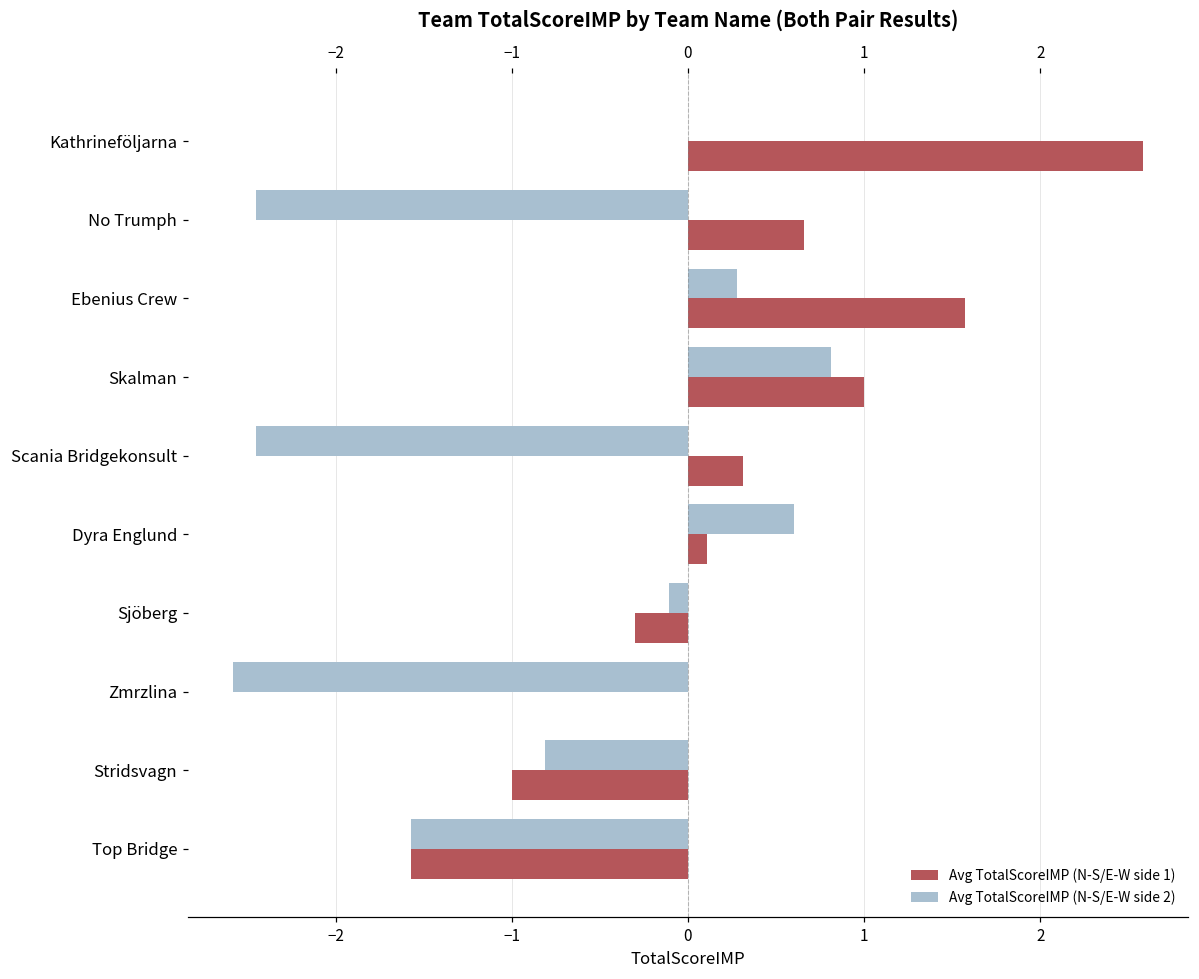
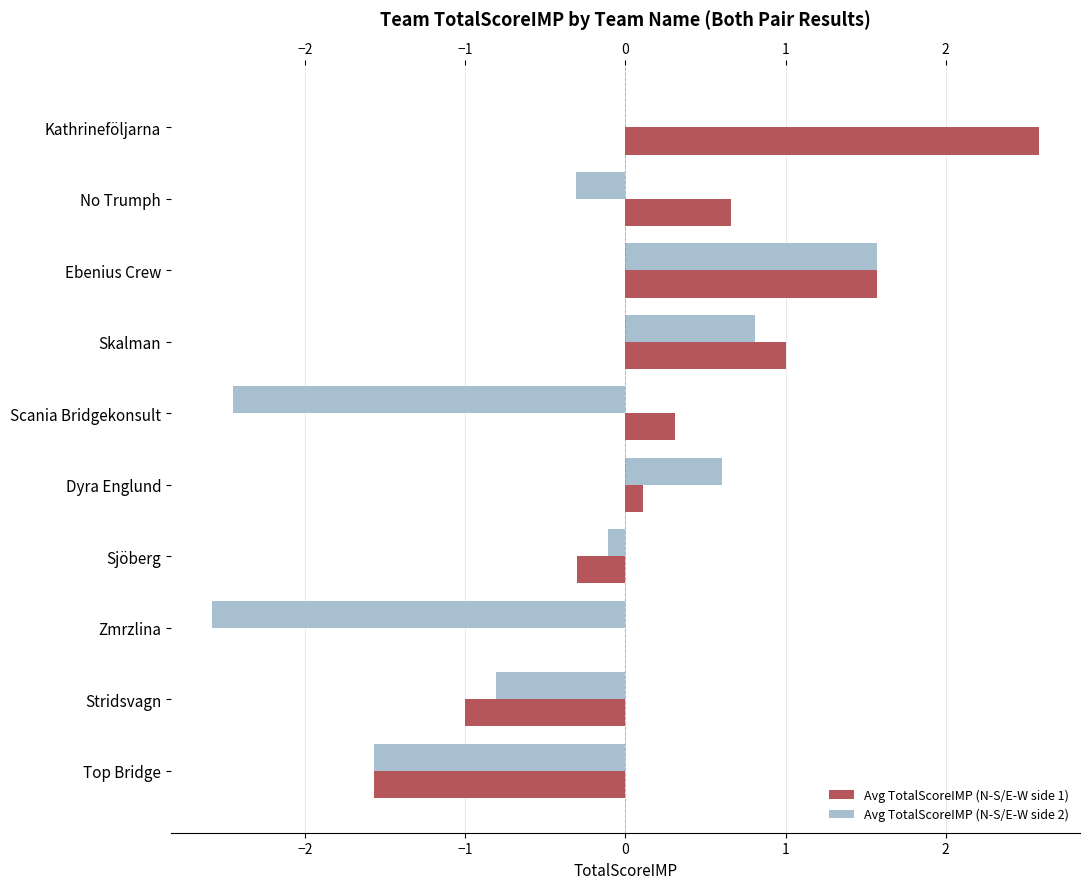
  {
    "Avg TotalScoreIMP (N-S/E-W side 1)": {
      "Kathrineföljarna": 2.58,
      "No Trumph": 0.66,
      "Ebenius Crew": 1.57,
      "Skalman": 1.00,
      "Scania Bridgekonsult": 0.31,
      "Dyra Englund": 0.11,
      "Sjöberg": -0.30,
      "Zmrzlina": 0.00,
      "Stridsvagn": -1.00,
      "Top Bridge": -1.57
    },
    "Avg TotalScoreIMP (N-S/E-W side 2)": {
      "Kathrineföljarna": 0.00,
-     "No Trumph": -2.45,
-     "Ebenius Crew": 0.28,
+     "No Trumph": -0.31,
+     "Ebenius Crew": 1.57,
      "Skalman": 0.81,
      "Scania Bridgekonsult": -2.45,
      "Dyra Englund": 0.60,
      "Sjöberg": -0.11,
      "Zmrzlina": -2.58,
      "Stridsvagn": -0.81,
      "Top Bridge": -1.57
    }
  }
